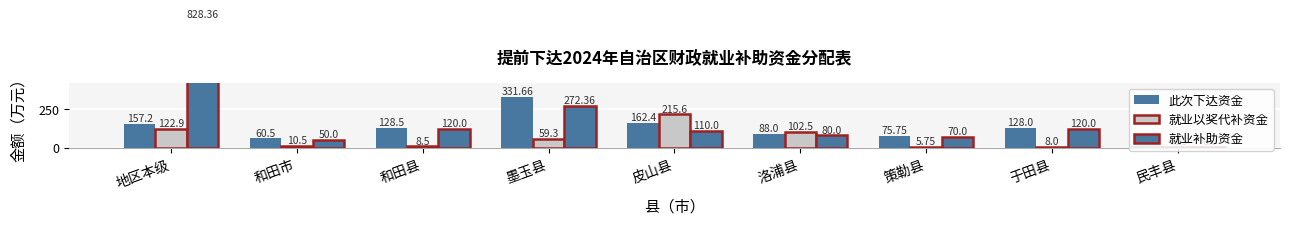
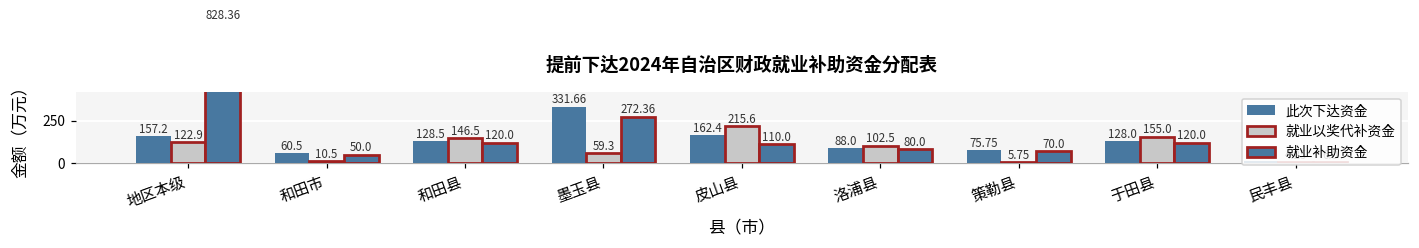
  {
    "就业以奖代补资金": {
      "地区本级": 122.9,
      "和田市": 10.5,
-     "和田县": 8.5,
+     "和田县": 146.5,
      "墨玉县": 59.3,
      "皮山县": 215.6,
      "洛浦县": 102.5,
      "策勒县": 5.75,
-     "于田县": 8.0
+     "于田县": 155.0
    }
  }
